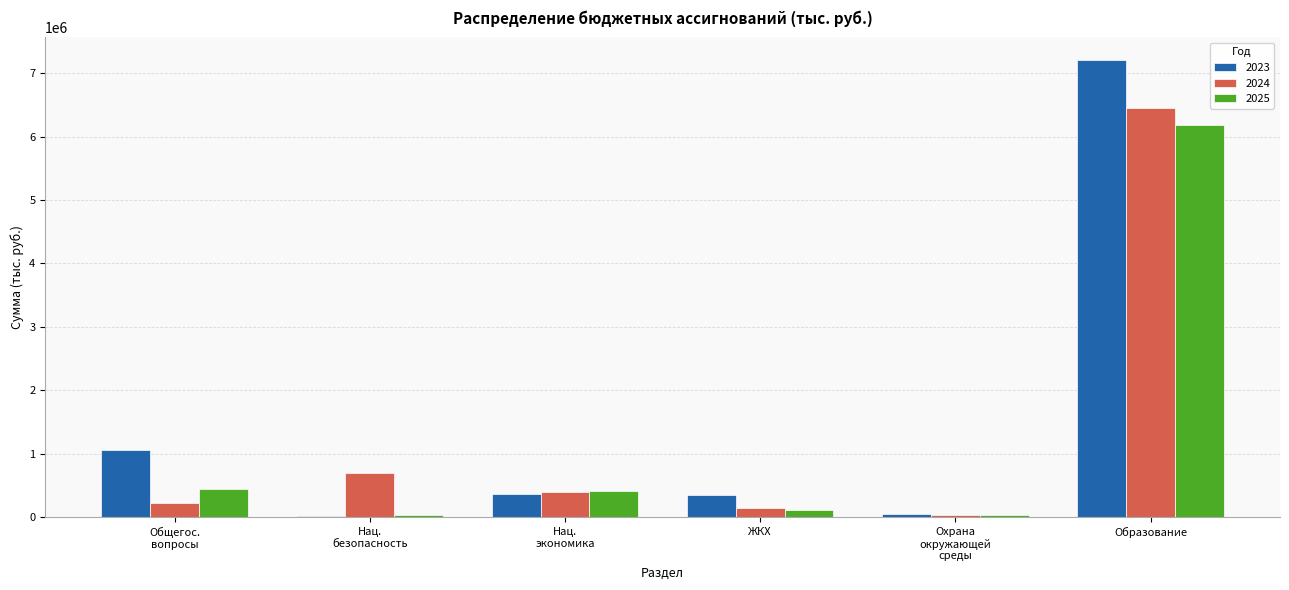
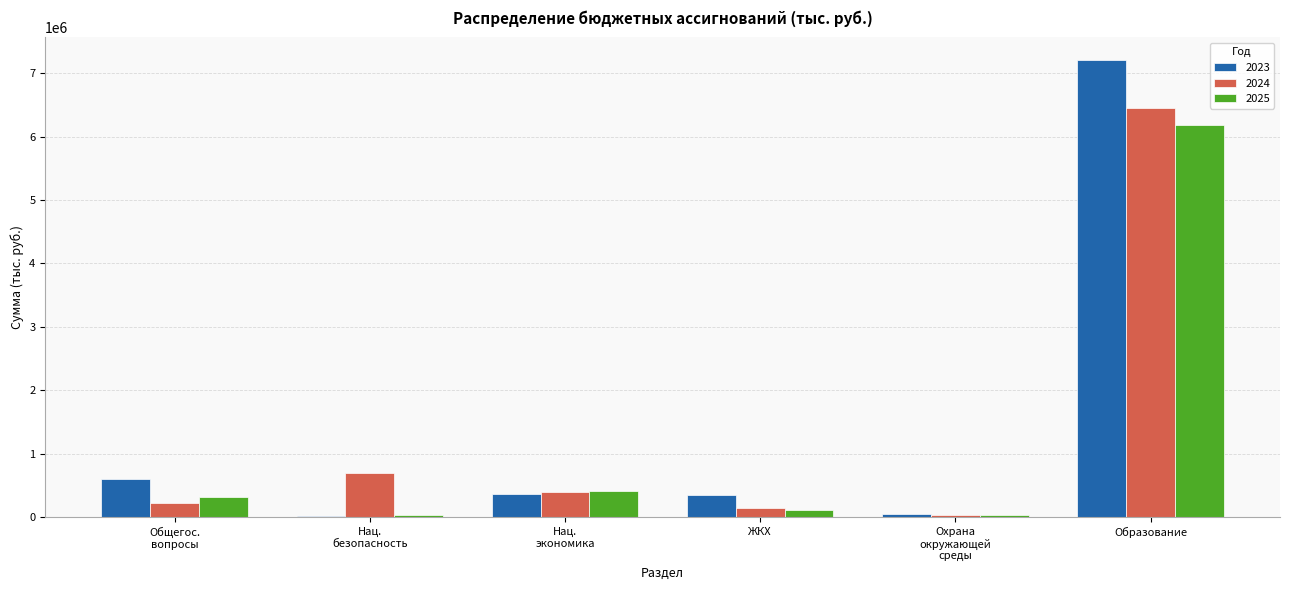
  {
    "2023": {
-     "Общегос. вопросы": 1100000,
+     "Общегос. вопросы": 600000,
      "Нац. экономика": 400000,
      "ЖКХ": 400000,
      "Охрана окружающей среды": 0,
      "Образование": 7200000
    },
    "2024": {
      "Общегос. вопросы": 200000,
      "Нац. безопасность": 700000,
      "Нац. экономика": 400000,
      "ЖКХ": 100000,
      "Образование": 6500000
    },
    "2025": {
-     "Общегос. вопросы": 400000,
+     "Общегос. вопросы": 300000,
      "Нац. экономика": 400000,
      "ЖКХ": 100000,
      "Образование": 6200000
    }
  }
